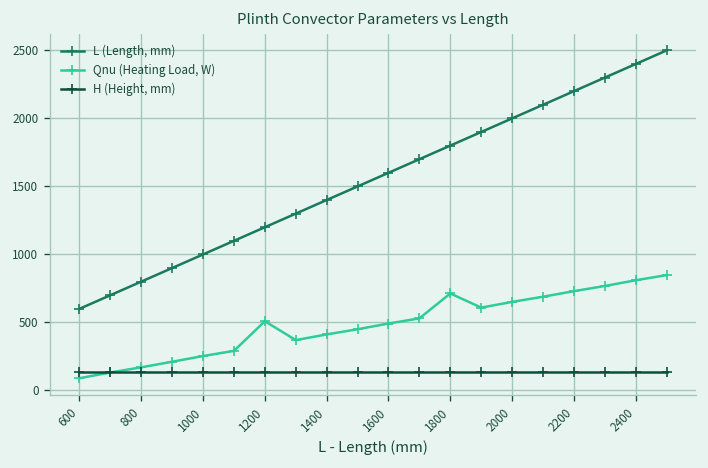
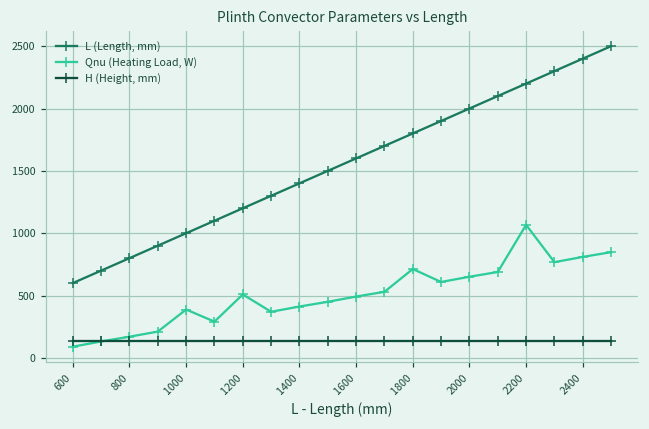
  {
    "Qnu (Heating Load, W)": {
      "600": 90,
      "800": 170,
-     "1000": 250,
+     "1000": 390,
      "1200": 510,
      "1400": 410,
      "1600": 490,
      "1800": 710,
      "2000": 650,
-     "2200": 730,
+     "2200": 1070,
      "2400": 810
    }
  }
